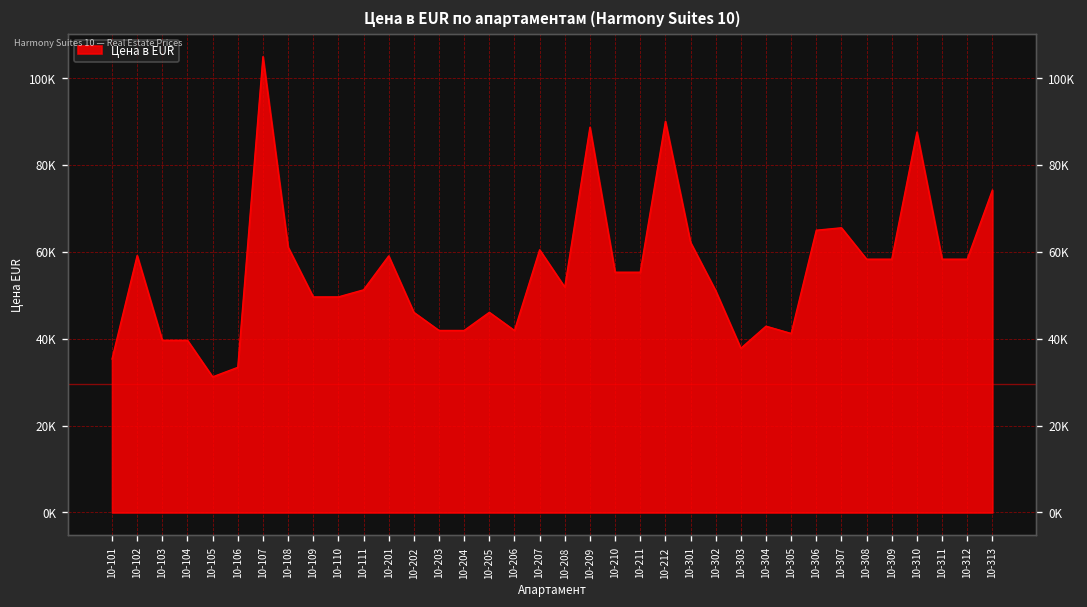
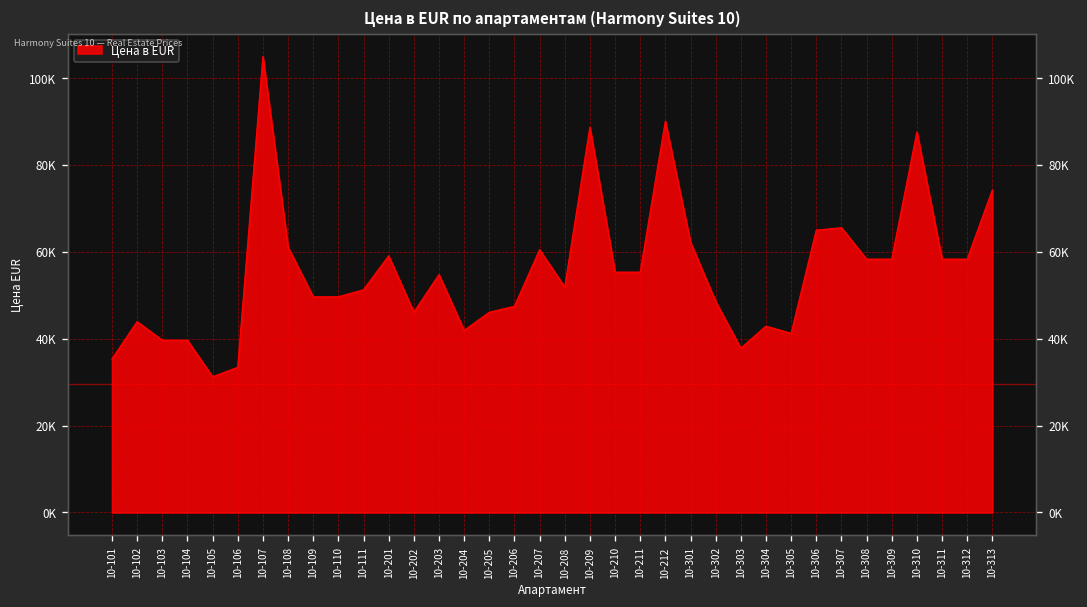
  {
    "10-101": 35000,
-   "10-102": 59000,
+   "10-102": 44000,
    "10-103": 40000,
    "10-104": 40000,
    "10-105": 31000,
    "10-106": 33000,
    "10-107": 105000,
    "10-108": 61000,
    "10-109": 50000,
    "10-110": 50000,
    "10-111": 51000,
    "10-201": 59000,
    "10-202": 46000,
-   "10-203": 42000,
+   "10-203": 55000,
    "10-204": 42000,
    "10-205": 46000,
-   "10-206": 42000,
+   "10-206": 47000,
    "10-207": 60000,
    "10-208": 52000,
    "10-209": 89000,
    "10-210": 55000,
    "10-211": 55000,
    "10-212": 90000,
    "10-301": 62000,
-   "10-302": 51000,
+   "10-302": 49000,
    "10-303": 38000,
    "10-304": 43000,
    "10-305": 41000,
    "10-306": 65000,
    "10-307": 66000,
    "10-308": 58000,
    "10-309": 58000,
    "10-310": 88000,
    "10-311": 58000,
    "10-312": 58000,
    "10-313": 74000
  }
